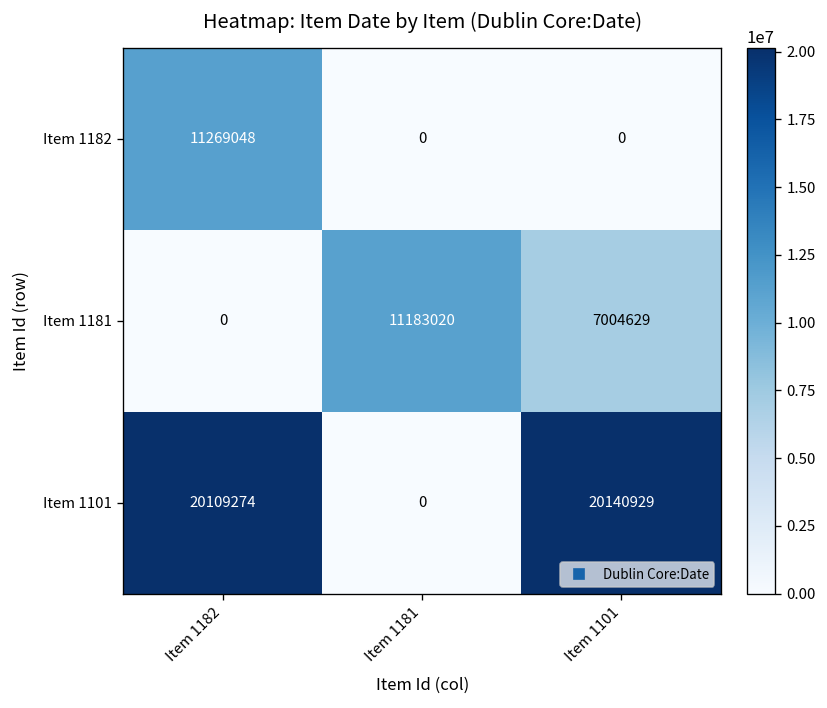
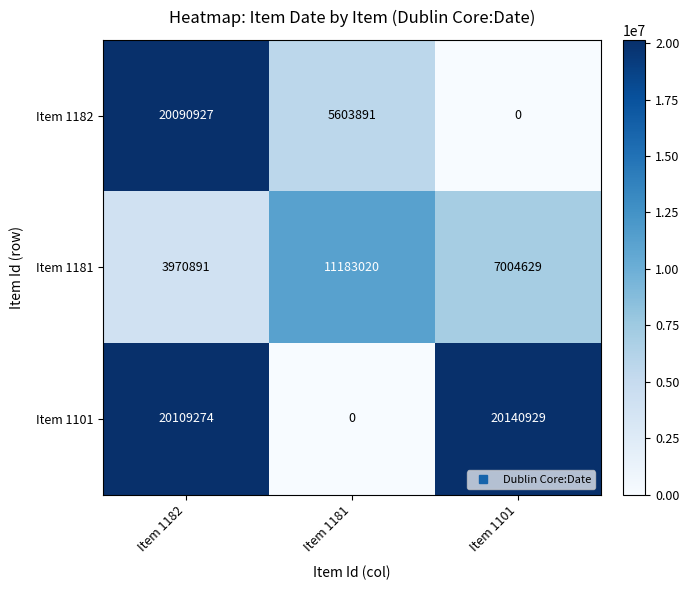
  {
    "Item 1182": {
-     "Item 1182": 11269048,
-     "Item 1181": 0,
+     "Item 1182": 20090927,
+     "Item 1181": 5603891,
      "Item 1101": 0
    },
    "Item 1181": {
-     "Item 1182": 0,
+     "Item 1182": 3970891,
      "Item 1181": 11183020,
      "Item 1101": 7004629
    },
    "Item 1101": {
      "Item 1182": 20109274,
      "Item 1181": 0,
      "Item 1101": 20140929
    }
  }
